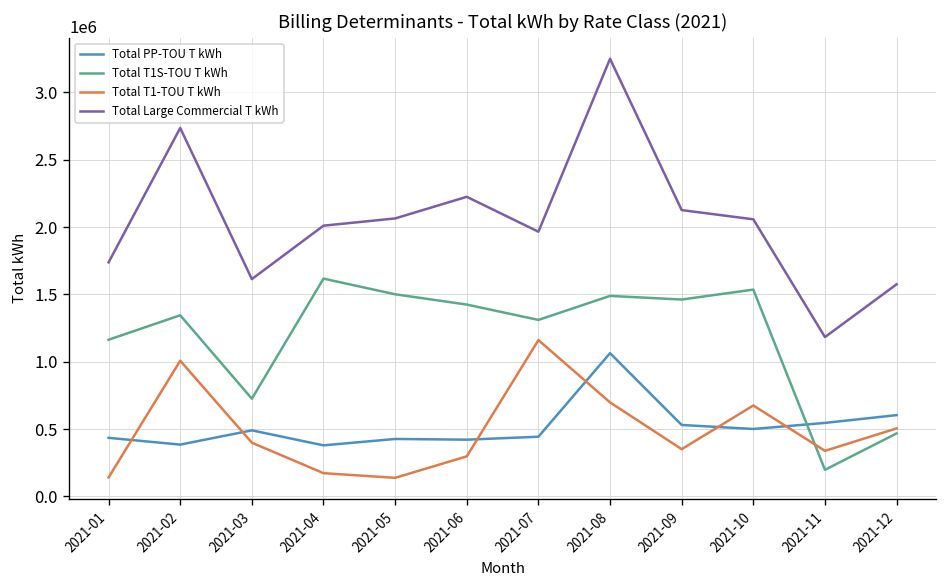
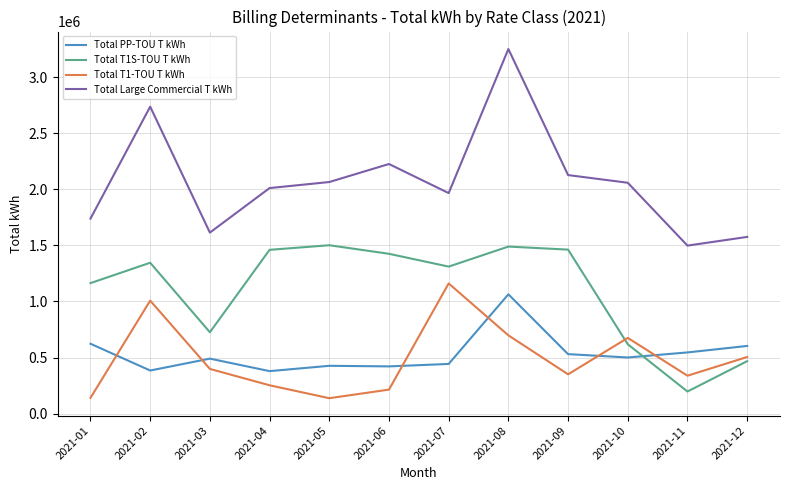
  {
    "Total PP-TOU T kWh": {
-     "2021-01": 430000,
+     "2021-01": 620000,
      "2021-02": 380000,
      "2021-03": 490000,
      "2021-04": 380000,
      "2021-05": 430000,
      "2021-06": 420000,
      "2021-07": 440000,
      "2021-08": 1060000,
      "2021-09": 530000,
      "2021-10": 500000,
      "2021-11": 550000,
      "2021-12": 600000
    },
    "Total T1S-TOU T kWh": {
      "2021-01": 1160000,
      "2021-02": 1340000,
      "2021-03": 730000,
-     "2021-04": 1620000,
+     "2021-04": 1460000,
      "2021-05": 1500000,
      "2021-06": 1420000,
      "2021-07": 1310000,
      "2021-08": 1490000,
      "2021-09": 1460000,
-     "2021-10": 1540000,
+     "2021-10": 620000,
      "2021-11": 200000,
      "2021-12": 470000
    },
    "Total T1-TOU T kWh": {
      "2021-01": 140000,
      "2021-02": 1010000,
      "2021-03": 400000,
-     "2021-04": 170000,
+     "2021-04": 250000,
      "2021-05": 140000,
-     "2021-06": 300000,
+     "2021-06": 210000,
      "2021-07": 1160000,
      "2021-08": 700000,
      "2021-09": 350000,
      "2021-10": 670000,
      "2021-11": 340000,
      "2021-12": 500000
    },
    "Total Large Commercial T kWh": {
      "2021-01": 1740000,
      "2021-02": 2740000,
      "2021-03": 1610000,
      "2021-04": 2010000,
      "2021-05": 2060000,
      "2021-06": 2220000,
      "2021-07": 1970000,
      "2021-08": 3250000,
      "2021-09": 2130000,
      "2021-10": 2060000,
-     "2021-11": 1180000,
+     "2021-11": 1500000,
      "2021-12": 1580000
    }
  }
